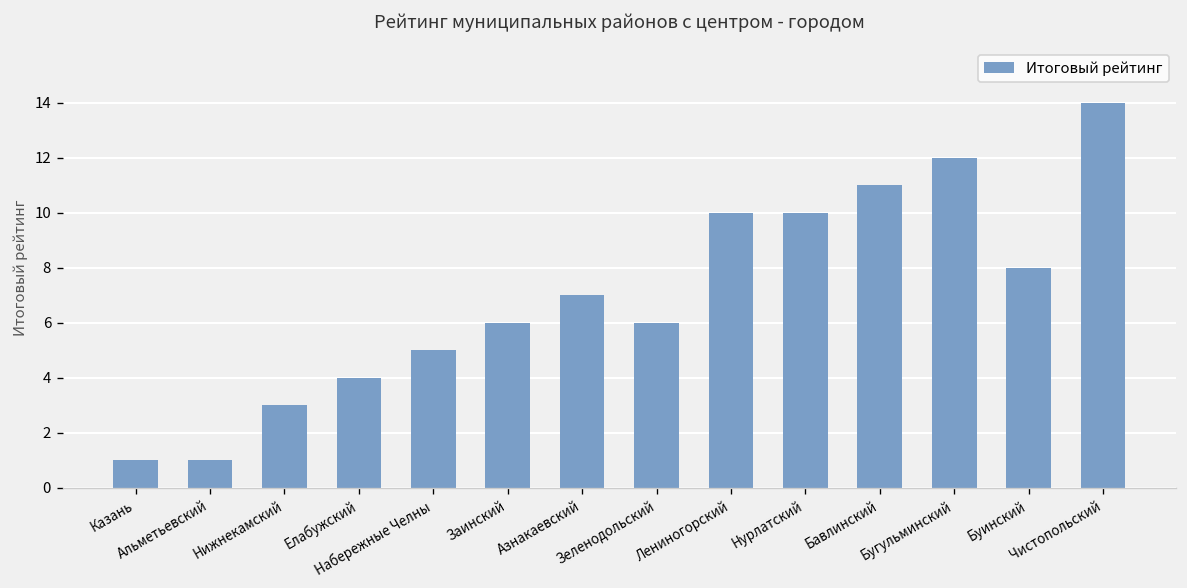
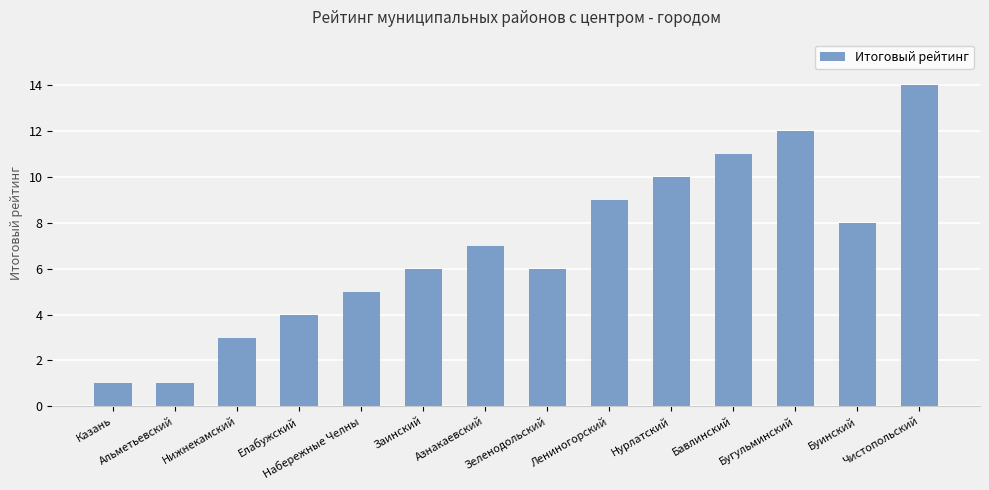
  {
    "Казань": 1,
    "Альметьевский": 1,
    "Нижнекамский": 3,
    "Елабужский": 4,
    "Набережные Челны": 5,
    "Заинский": 6,
    "Азнакаевский": 7,
    "Зеленодольский": 6,
-   "Лениногорский": 10,
+   "Лениногорский": 9,
    "Нурлатский": 10,
    "Бавлинский": 11,
    "Бугульминский": 12,
    "Буинский": 8,
    "Чистопольский": 14
  }
